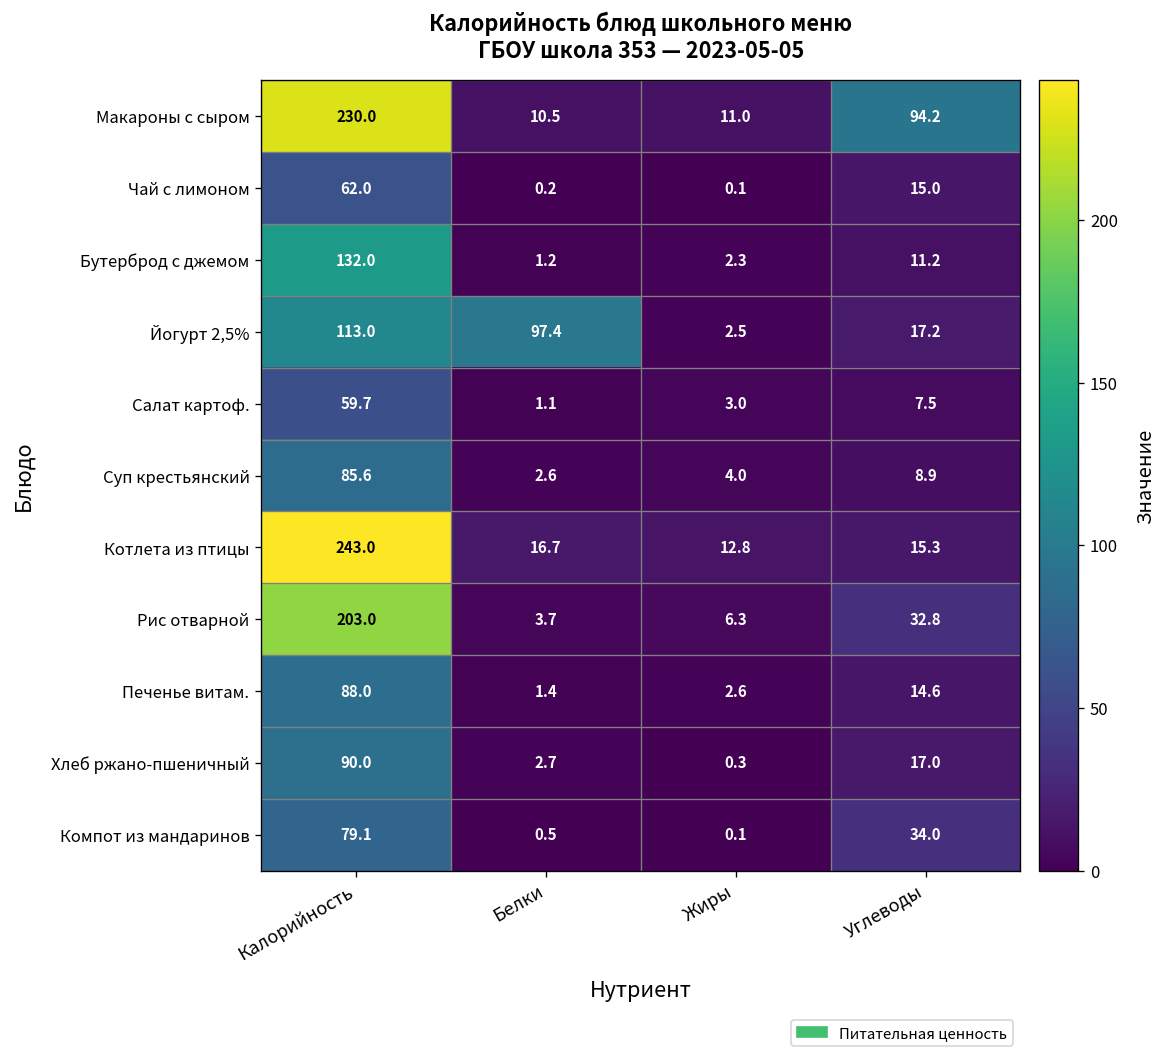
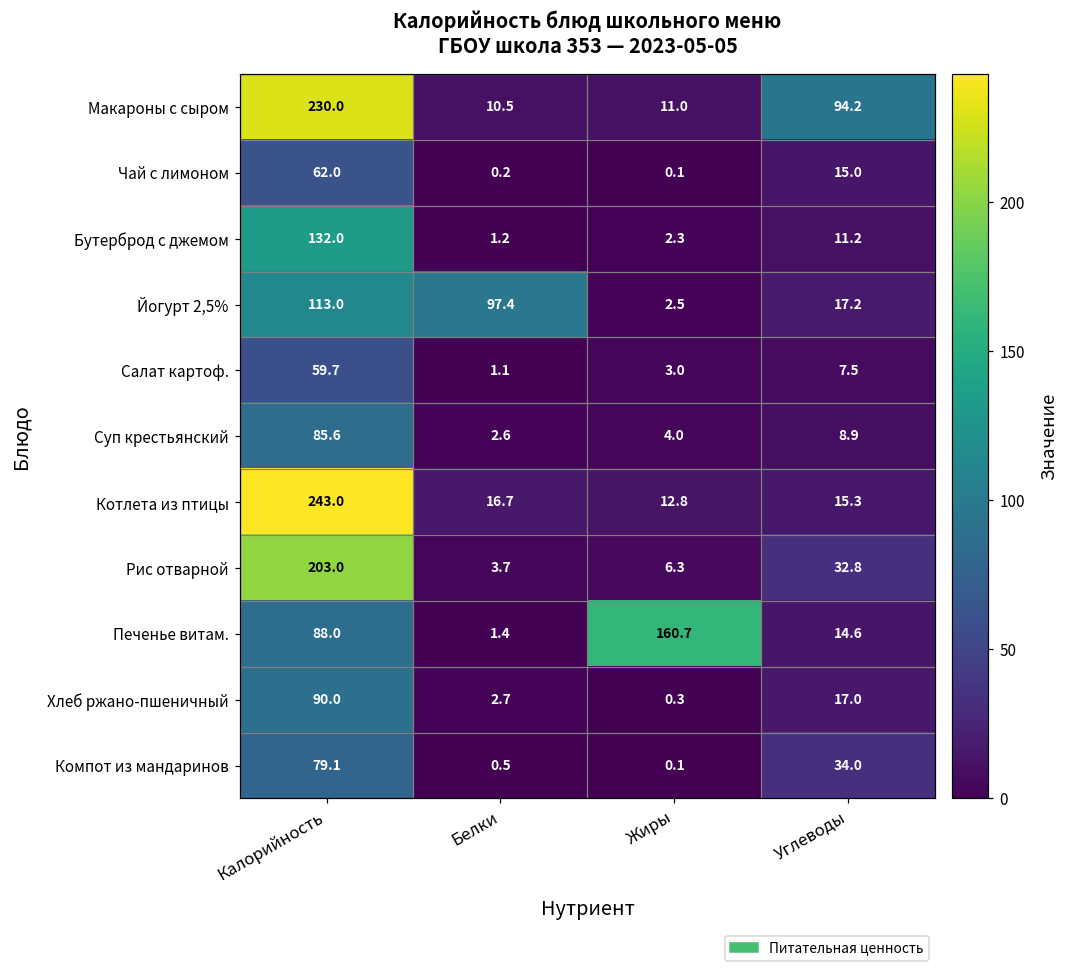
  {
    "Макароны с сыром": {
      "Калорийность": 230.0,
      "Белки": 10.5,
      "Жиры": 11.0,
      "Углеводы": 94.2
    },
    "Чай с лимоном": {
      "Калорийность": 62.0,
      "Белки": 0.2,
      "Жиры": 0.1,
      "Углеводы": 15.0
    },
    "Бутерброд с джемом": {
      "Калорийность": 132.0,
      "Белки": 1.2,
      "Жиры": 2.3,
      "Углеводы": 11.2
    },
    "Йогурт 2,5%": {
      "Калорийность": 113.0,
      "Белки": 97.4,
      "Жиры": 2.5,
      "Углеводы": 17.2
    },
    "Салат картоф.": {
      "Калорийность": 59.7,
      "Белки": 1.1,
      "Жиры": 3.0,
      "Углеводы": 7.5
    },
    "Суп крестьянский": {
      "Калорийность": 85.6,
      "Белки": 2.6,
      "Жиры": 4.0,
      "Углеводы": 8.9
    },
    "Котлета из птицы": {
      "Калорийность": 243.0,
      "Белки": 16.7,
      "Жиры": 12.8,
      "Углеводы": 15.3
    },
    "Рис отварной": {
      "Калорийность": 203.0,
      "Белки": 3.7,
      "Жиры": 6.3,
      "Углеводы": 32.8
    },
    "Печенье витам.": {
      "Калорийность": 88.0,
      "Белки": 1.4,
-     "Жиры": 2.6,
+     "Жиры": 160.7,
      "Углеводы": 14.6
    },
    "Хлеб ржано-пшеничный": {
      "Калорийность": 90.0,
      "Белки": 2.7,
      "Жиры": 0.3,
      "Углеводы": 17.0
    },
    "Компот из мандаринов": {
      "Калорийность": 79.1,
      "Белки": 0.5,
      "Жиры": 0.1,
      "Углеводы": 34.0
    }
  }
